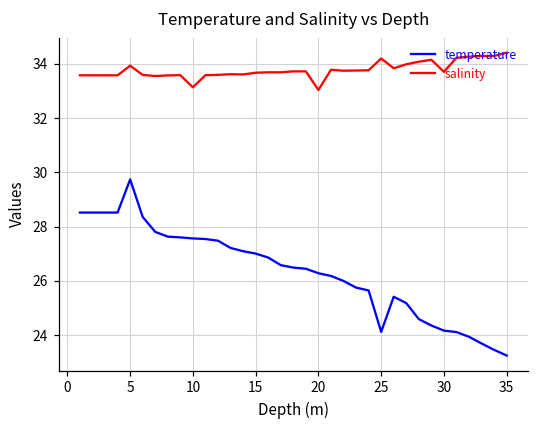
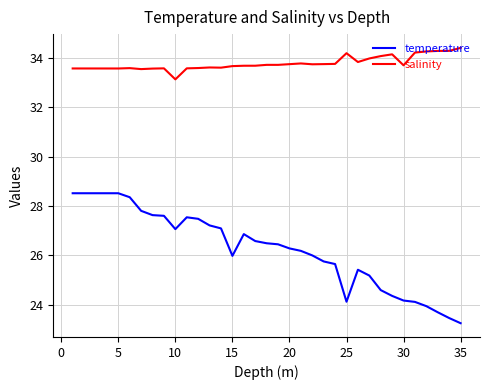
  {
    "temperature": {
-     "5": 29.7,
-     "10": 27.6,
-     "15": 27.0,
+     "5": 28.5,
+     "10": 27.1,
+     "15": 26.0,
      "20": 26.3,
      "25": 24.1,
      "30": 24.2,
      "35": 23.3
    },
    "salinity": {
-     "5": 33.9,
+     "5": 33.6,
      "10": 33.1,
      "15": 33.7,
-     "20": 33.0,
+     "20": 33.8,
      "25": 34.2,
      "30": 33.7,
      "35": 34.4
    }
  }
